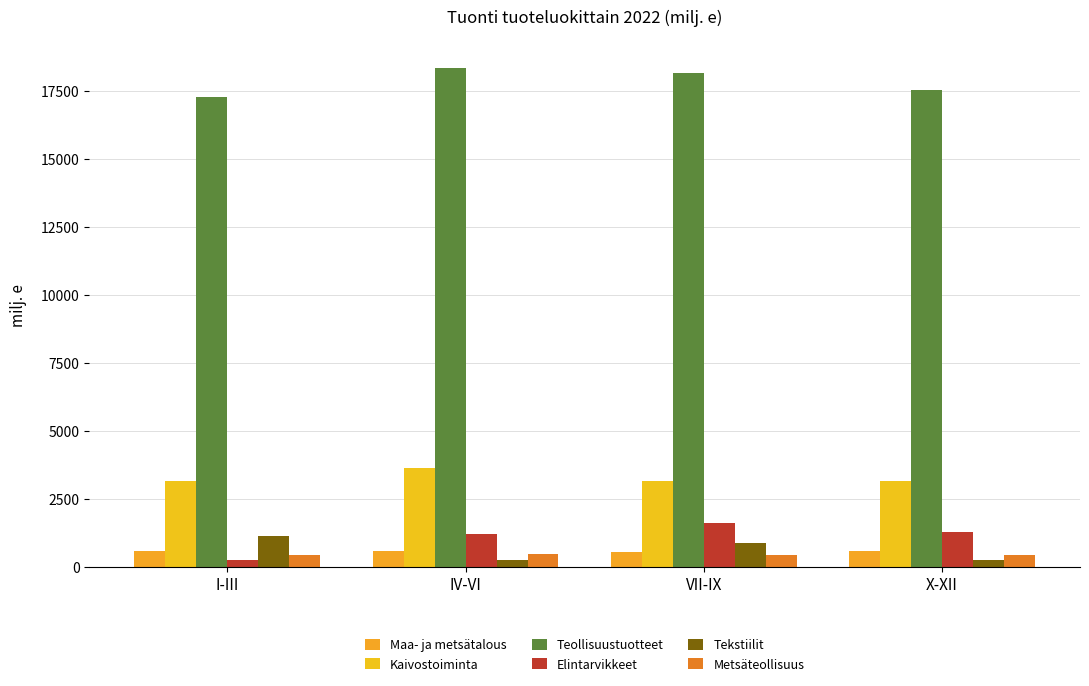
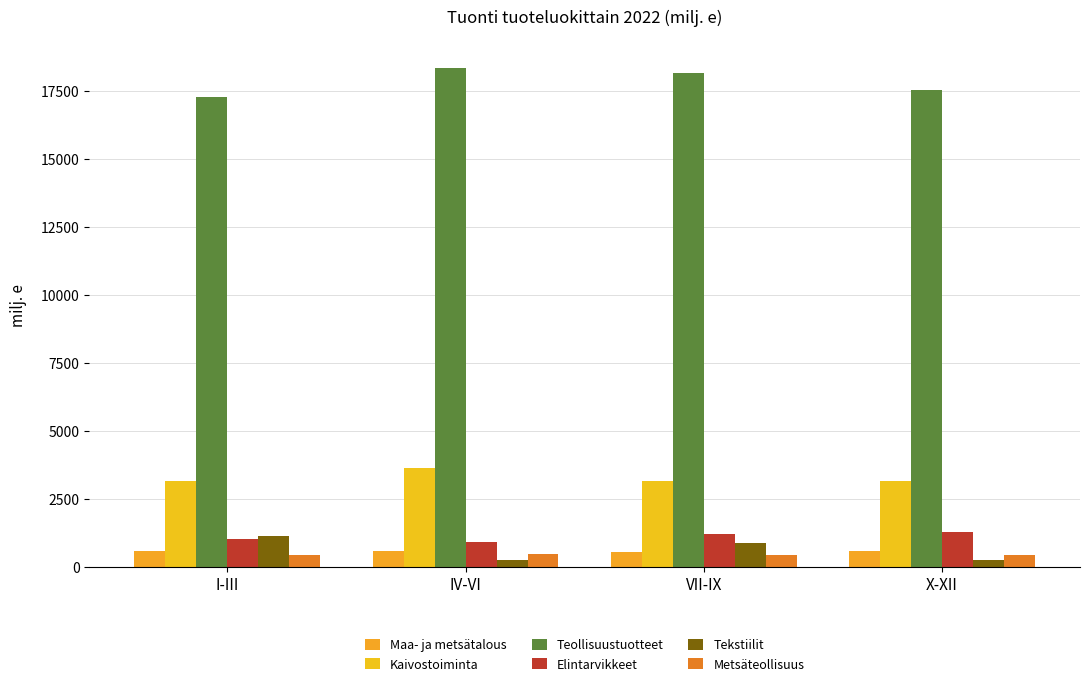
  {
    "Teollisuustuotteet": {
      "I-III": 17300,
      "IV-VI": 18300,
      "VII-IX": 18200,
      "X-XII": 17500
    },
    "Elintarvikkeet": {
-     "I-III": 300,
-     "IV-VI": 1200,
-     "VII-IX": 1600,
+     "I-III": 1000,
+     "IV-VI": 900,
+     "VII-IX": 1200,
      "X-XII": 1300
    },
    "Tekstiilit": {
      "I-III": 1100,
      "IV-VI": 300,
      "VII-IX": 900,
      "X-XII": 300
    }
  }
